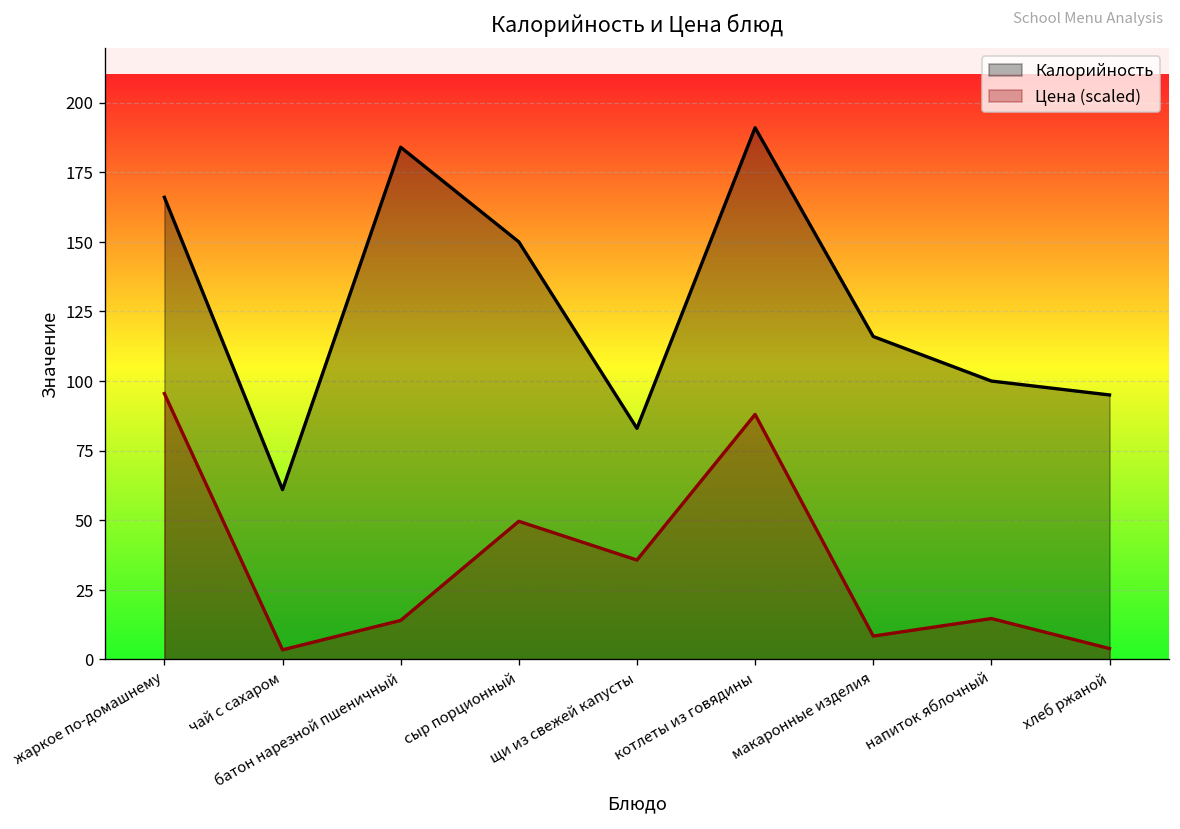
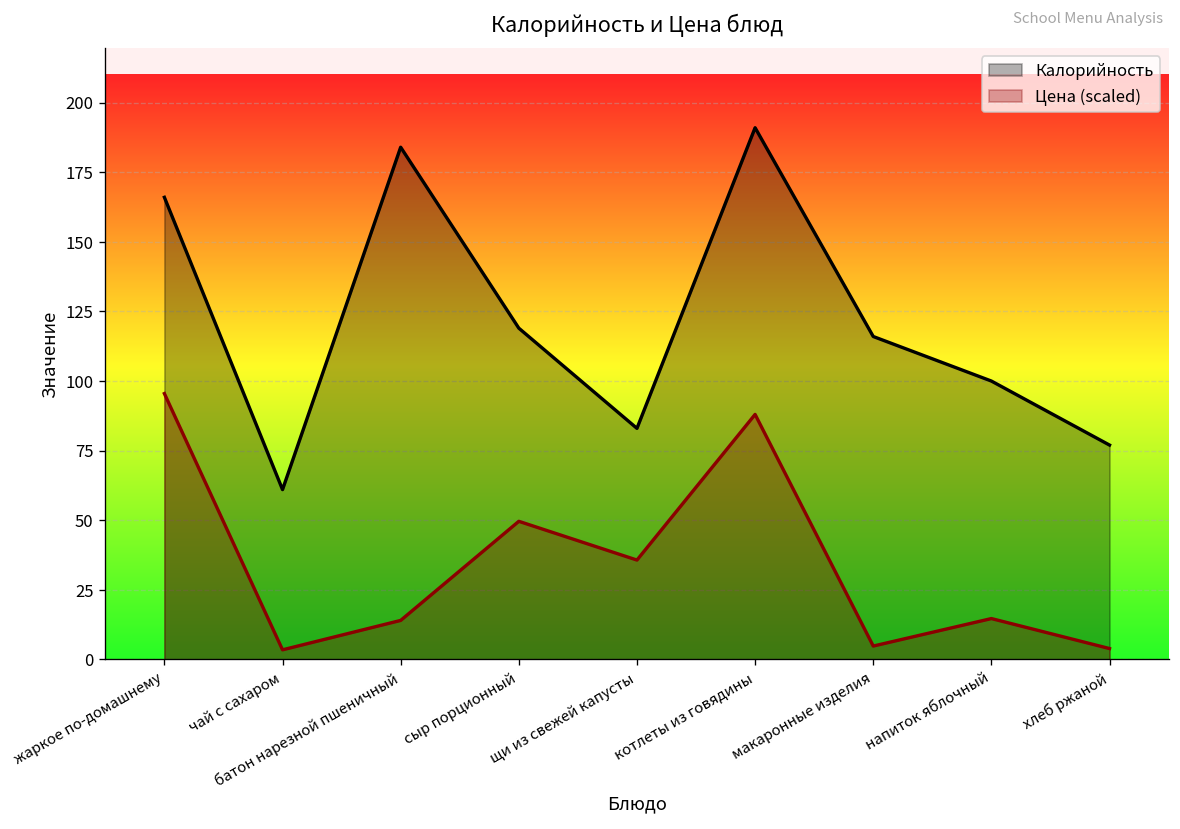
  {
    "Калорийность": {
      "жаркое по-домашнему": 166,
      "чай с сахаром": 61,
      "батон нарезной пшеничный": 184,
-     "сыр порционный": 150,
+     "сыр порционный": 119,
      "щи из свежей капусты": 83,
      "котлеты из говядины": 191,
      "макаронные изделия": 116,
      "напиток яблочный": 100,
-     "хлеб ржаной": 95
+     "хлеб ржаной": 77
    },
    "Цена (scaled)": {
      "жаркое по-домашнему": 96,
      "чай с сахаром": 3,
      "батон нарезной пшеничный": 14,
      "сыр порционный": 50,
      "щи из свежей капусты": 36,
      "котлеты из говядины": 88,
-     "макаронные изделия": 8,
+     "макаронные изделия": 5,
      "напиток яблочный": 15,
      "хлеб ржаной": 4
    }
  }
